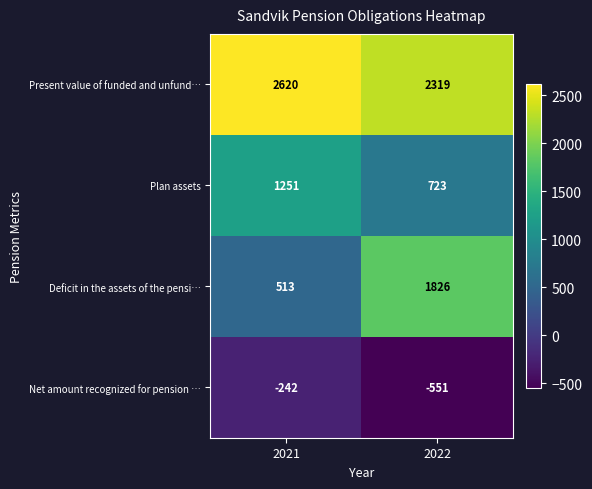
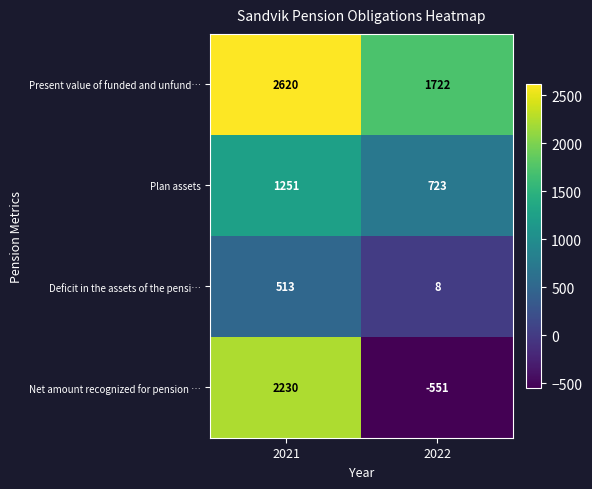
  {
    "Present value of funded and unfund…": {
      "2021": 2620,
-     "2022": 2319
+     "2022": 1722
    },
    "Plan assets": {
      "2021": 1251,
      "2022": 723
    },
    "Deficit in the assets of the pensi…": {
      "2021": 513,
-     "2022": 1826
+     "2022": 8
    },
    "Net amount recognized for pension …": {
-     "2021": -242,
+     "2021": 2230,
      "2022": -551
    }
  }
